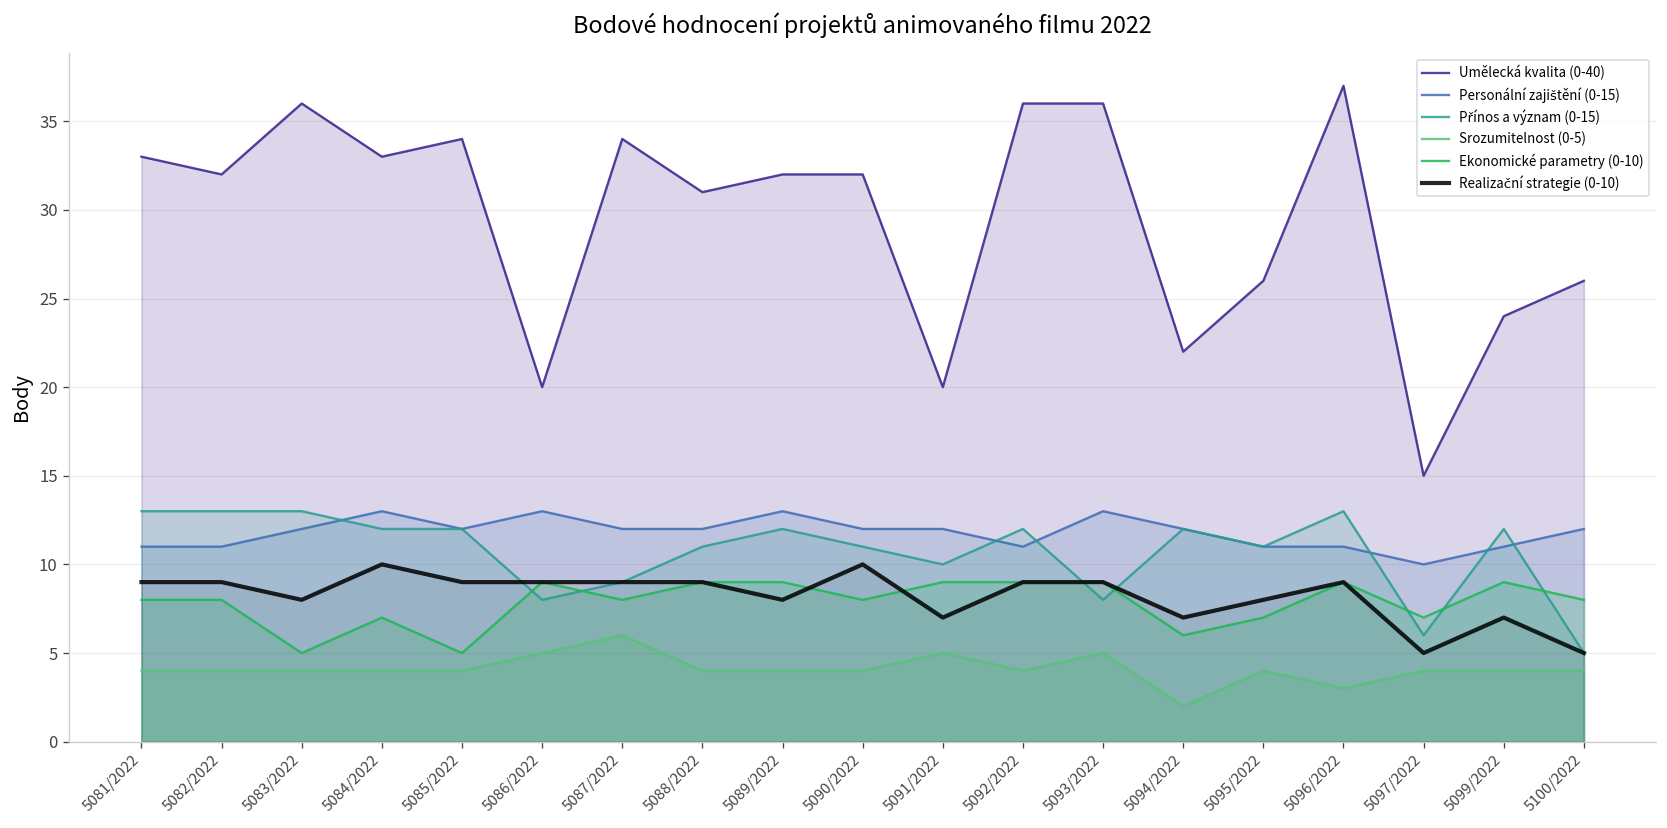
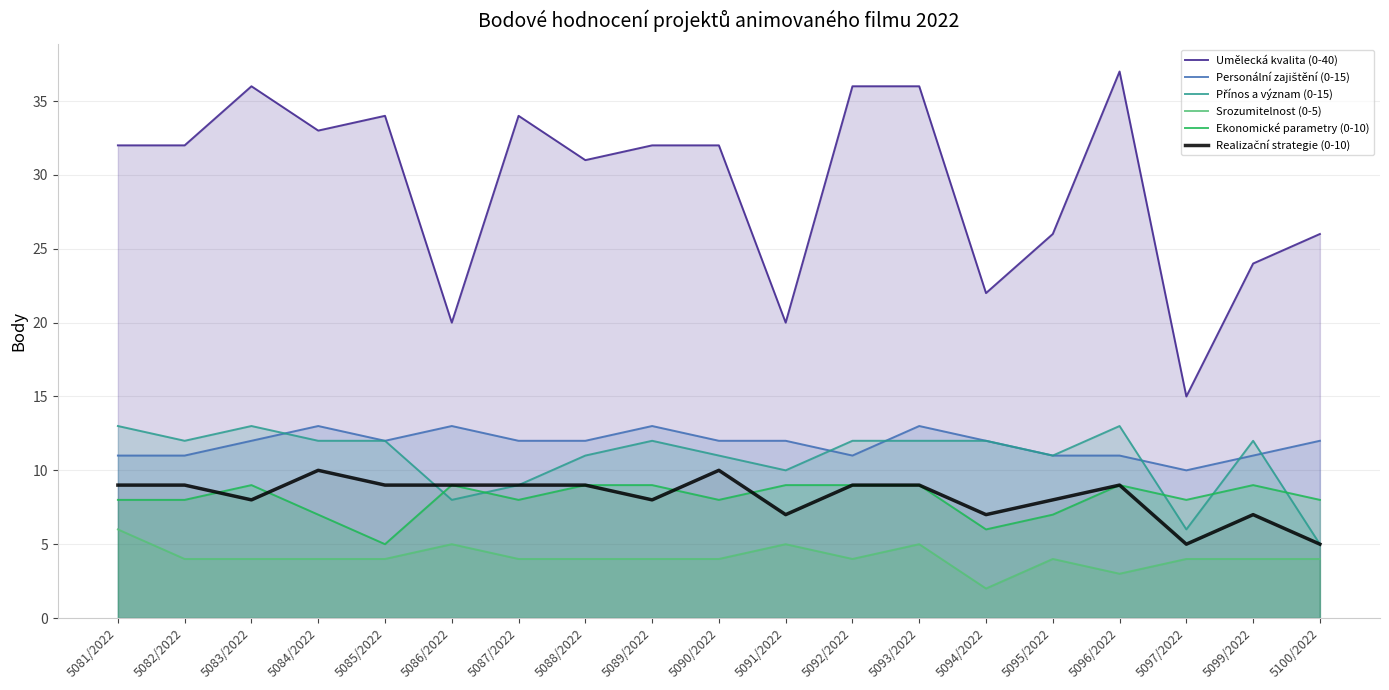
  {
    "Umělecká kvalita (0-40)": {
-     "5081/2022": 33,
+     "5081/2022": 32,
      "5082/2022": 32,
      "5083/2022": 36,
      "5084/2022": 33,
      "5085/2022": 34,
      "5086/2022": 20,
      "5087/2022": 34,
      "5088/2022": 31,
      "5089/2022": 32,
      "5090/2022": 32,
      "5091/2022": 20,
      "5092/2022": 36,
      "5093/2022": 36,
      "5094/2022": 22,
      "5095/2022": 26,
      "5096/2022": 37,
      "5097/2022": 15,
      "5099/2022": 24,
      "5100/2022": 26
    },
    "Personální zajištění (0-15)": {
      "5081/2022": 11,
      "5082/2022": 11,
      "5083/2022": 12,
      "5084/2022": 13,
      "5086/2022": 13,
      "5087/2022": 12,
      "5088/2022": 12,
      "5089/2022": 13,
      "5090/2022": 12,
      "5091/2022": 12,
      "5092/2022": 11,
      "5093/2022": 13,
      "5096/2022": 11,
      "5097/2022": 10,
      "5099/2022": 11,
      "5100/2022": 12
    },
    "Přínos a význam (0-15)": {
      "5081/2022": 13,
-     "5082/2022": 13,
+     "5082/2022": 12,
      "5083/2022": 13,
      "5084/2022": 12,
      "5086/2022": 8,
      "5088/2022": 11,
      "5089/2022": 12,
      "5090/2022": 11,
      "5091/2022": 10,
      "5092/2022": 12,
-     "5093/2022": 8,
+     "5093/2022": 12,
      "5096/2022": 13,
      "5097/2022": 6,
      "5099/2022": 12
    },
    "Srozumitelnost (0-5)": {
-     "5081/2022": 4,
+     "5081/2022": 6,
      "5082/2022": 4,
      "5083/2022": 4,
      "5084/2022": 4,
      "5085/2022": 4,
      "5086/2022": 5,
-     "5087/2022": 6,
+     "5087/2022": 4,
      "5088/2022": 4,
      "5089/2022": 4,
      "5090/2022": 4,
      "5091/2022": 5,
      "5092/2022": 4,
      "5093/2022": 5,
      "5094/2022": 2,
      "5095/2022": 4,
      "5096/2022": 3,
      "5097/2022": 4,
      "5099/2022": 4,
      "5100/2022": 4
    },
    "Ekonomické parametry (0-10)": {
      "5081/2022": 8,
      "5082/2022": 8,
-     "5083/2022": 5,
+     "5083/2022": 9,
      "5084/2022": 7,
      "5085/2022": 5,
      "5087/2022": 8,
      "5089/2022": 9,
      "5090/2022": 8,
      "5091/2022": 9,
      "5094/2022": 6,
      "5095/2022": 7,
-     "5097/2022": 7,
+     "5097/2022": 8,
      "5099/2022": 9,
      "5100/2022": 8
    },
    "Realizační strategie (0-10)": {
      "5081/2022": 9,
      "5082/2022": 9,
      "5083/2022": 8,
      "5084/2022": 10,
      "5085/2022": 9,
      "5089/2022": 8,
      "5090/2022": 10,
      "5091/2022": 7,
      "5094/2022": 7,
      "5095/2022": 8,
      "5097/2022": 5,
      "5099/2022": 7
    }
  }
